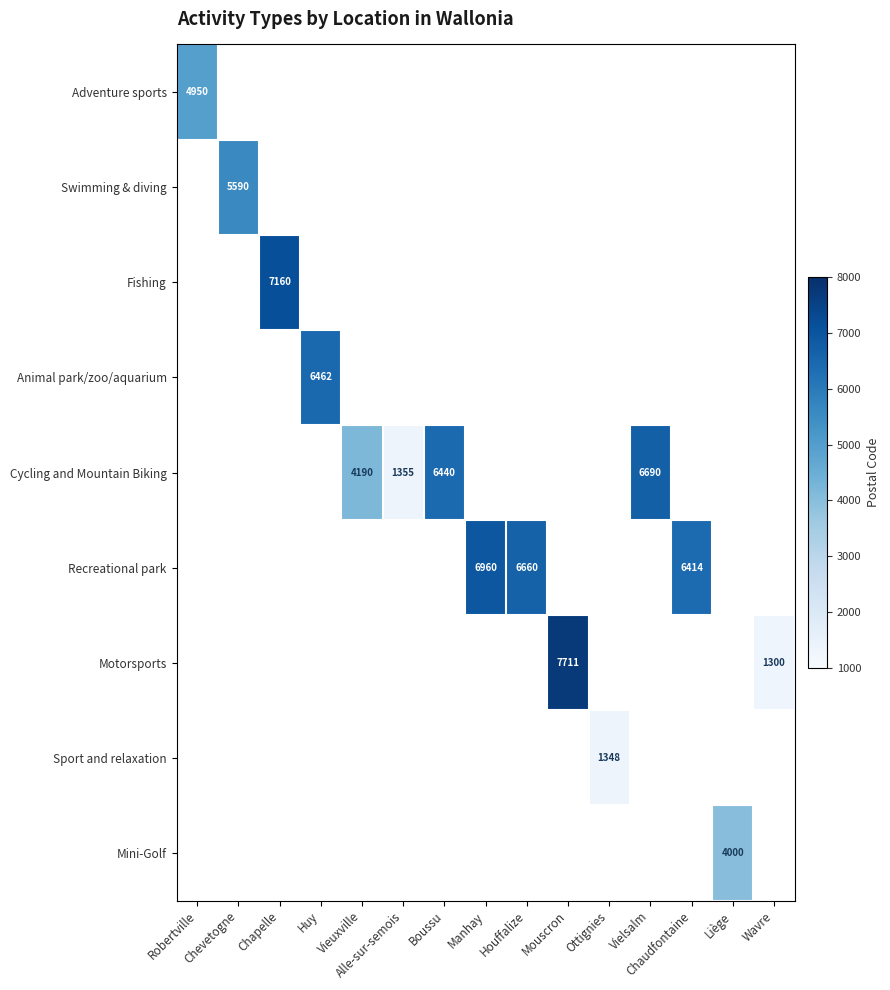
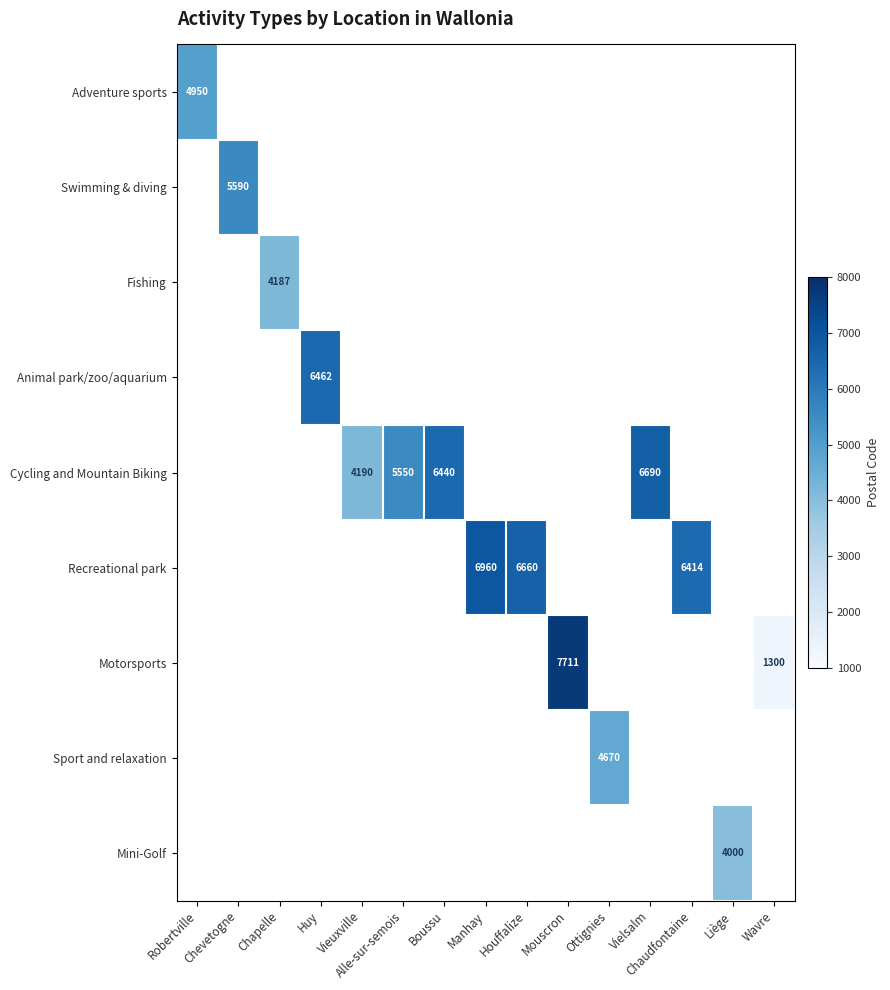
  {
    "Adventure sports": {
      "Robertville": 4950
    },
    "Swimming & diving": {
      "Chevetogne": 5590
    },
    "Fishing": {
-     "Chapelle": 7160
+     "Chapelle": 4187
    },
    "Animal park/zoo/aquarium": {
      "Huy": 6462
    },
    "Cycling and Mountain Biking": {
      "Vieuxville": 4190,
-     "Alle-sur-semois": 1355,
+     "Alle-sur-semois": 5550,
      "Boussu": 6440,
      "Vielsalm": 6690
    },
    "Recreational park": {
      "Manhay": 6960,
      "Houffalize": 6660,
      "Chaudfontaine": 6414
    },
    "Motorsports": {
      "Mouscron": 7711,
      "Wavre": 1300
    },
    "Sport and relaxation": {
-     "Ottignies": 1348
+     "Ottignies": 4670
    },
    "Mini-Golf": {
      "Liège": 4000
    }
  }
